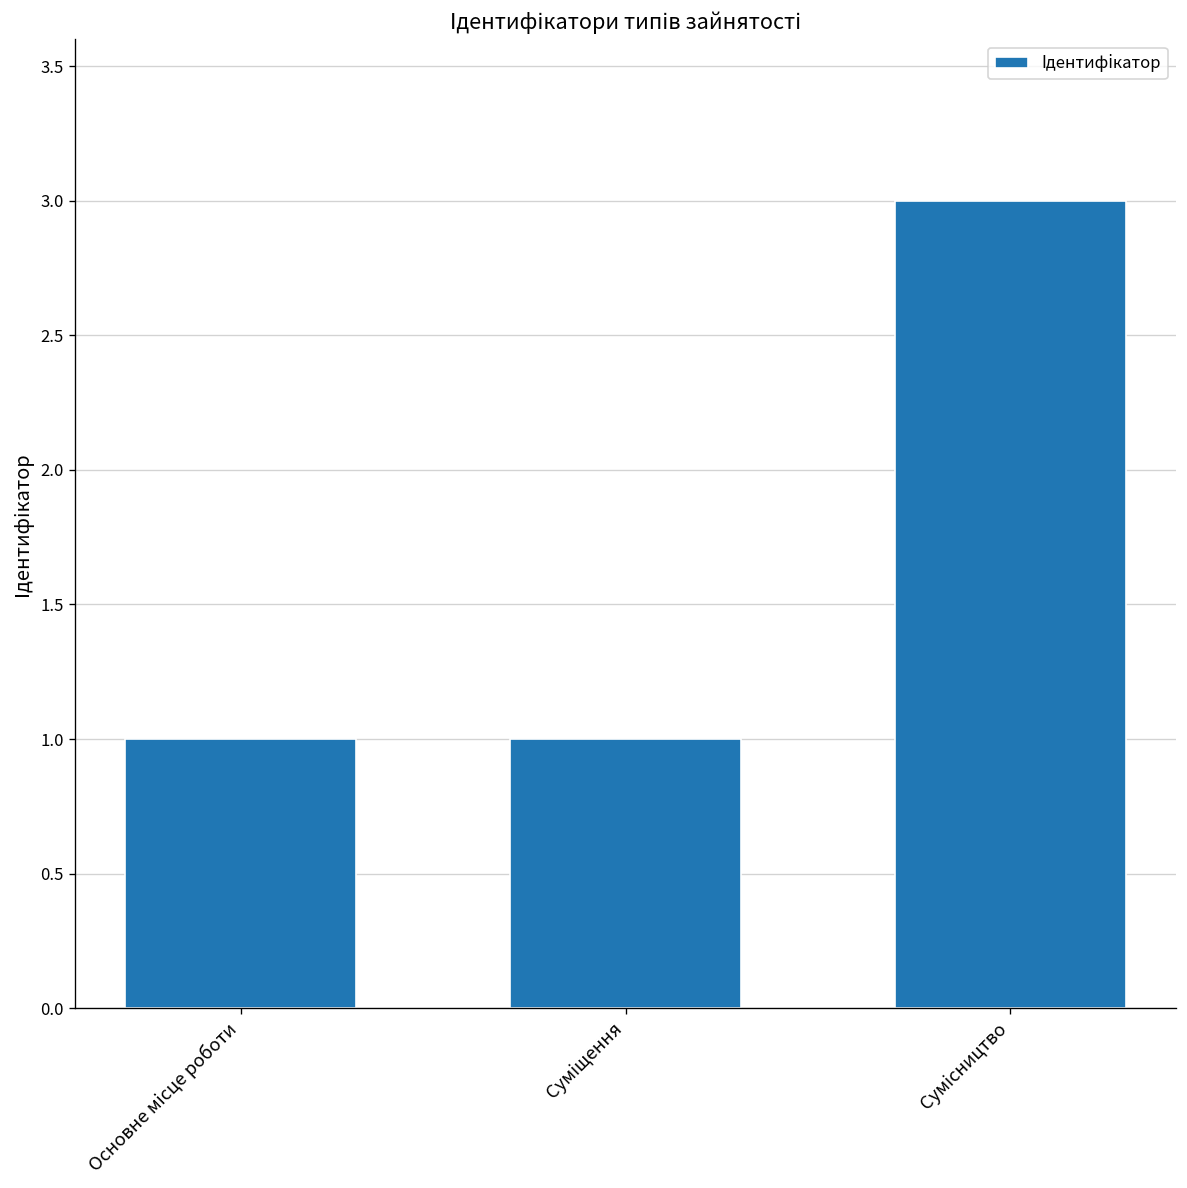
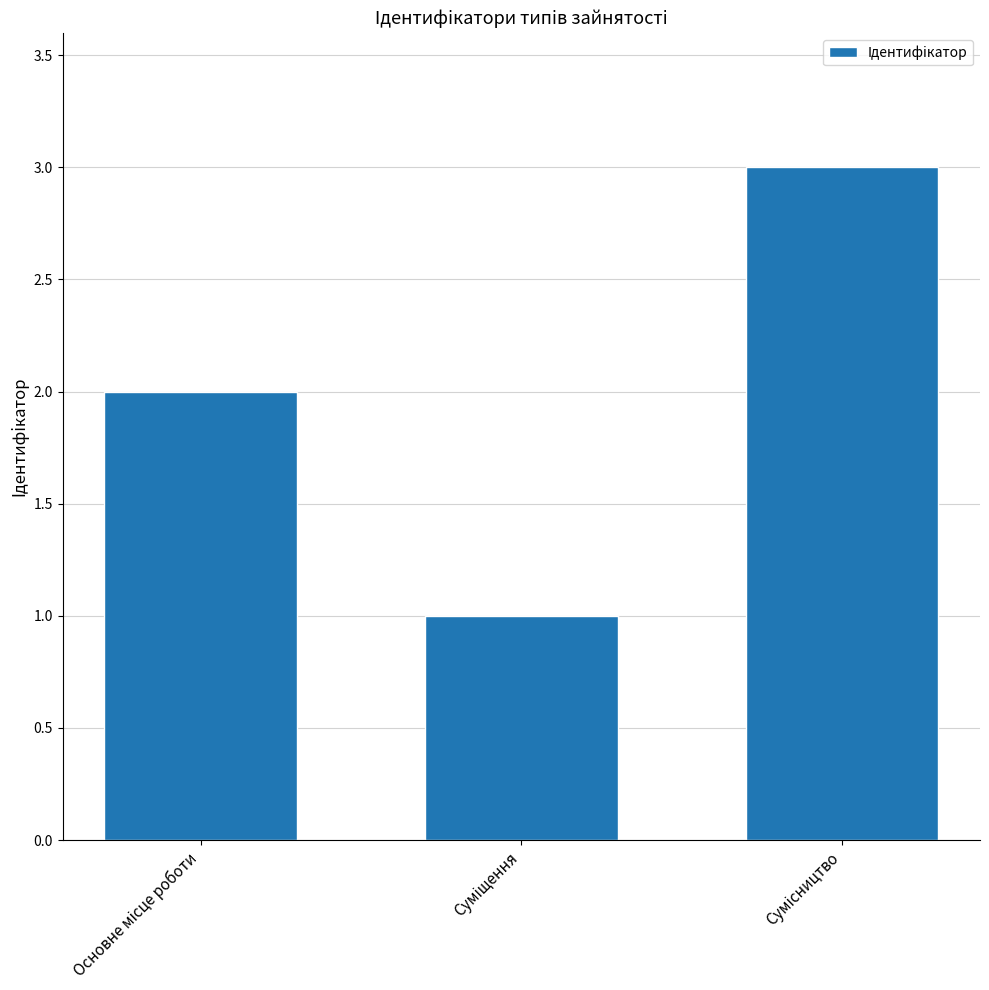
  {
-   "Основне місце роботи": 1,
+   "Основне місце роботи": 2,
    "Суміщення": 1,
    "Сумісництво": 3
  }
